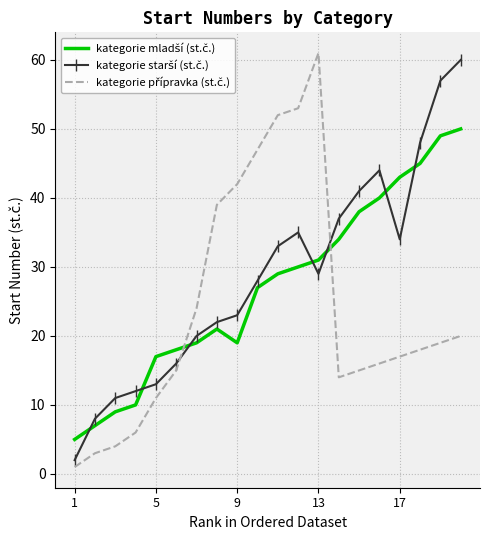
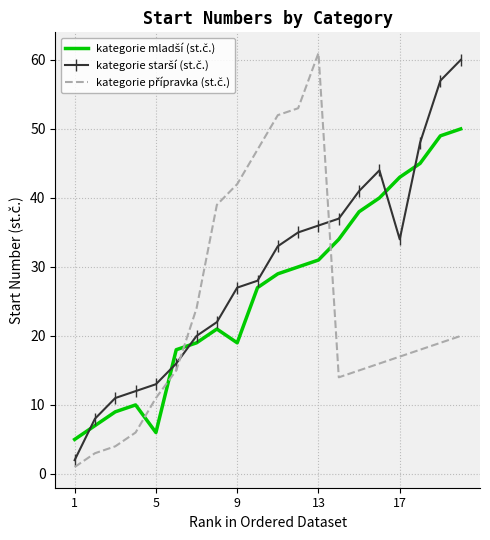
  {
    "kategorie mladší (st.č.)": {
      "1": 5,
-     "5": 17,
+     "5": 6,
      "9": 19,
      "13": 31,
      "17": 43
    },
    "kategorie starší (st.č.)": {
      "1": 2,
      "5": 13,
-     "9": 23,
-     "13": 29,
+     "9": 27,
+     "13": 36,
      "17": 34
    },
    "kategorie přípravka (st.č.)": {
      "1": 1,
      "5": 11,
      "9": 42,
      "13": 61,
      "17": 17
    }
  }
